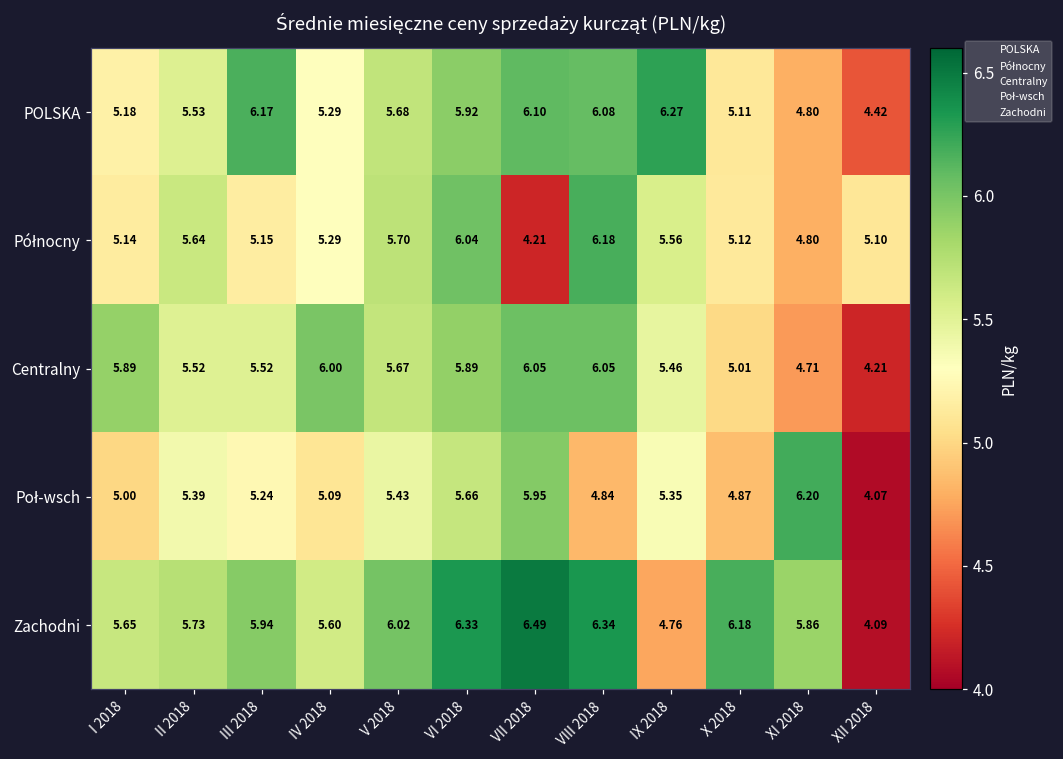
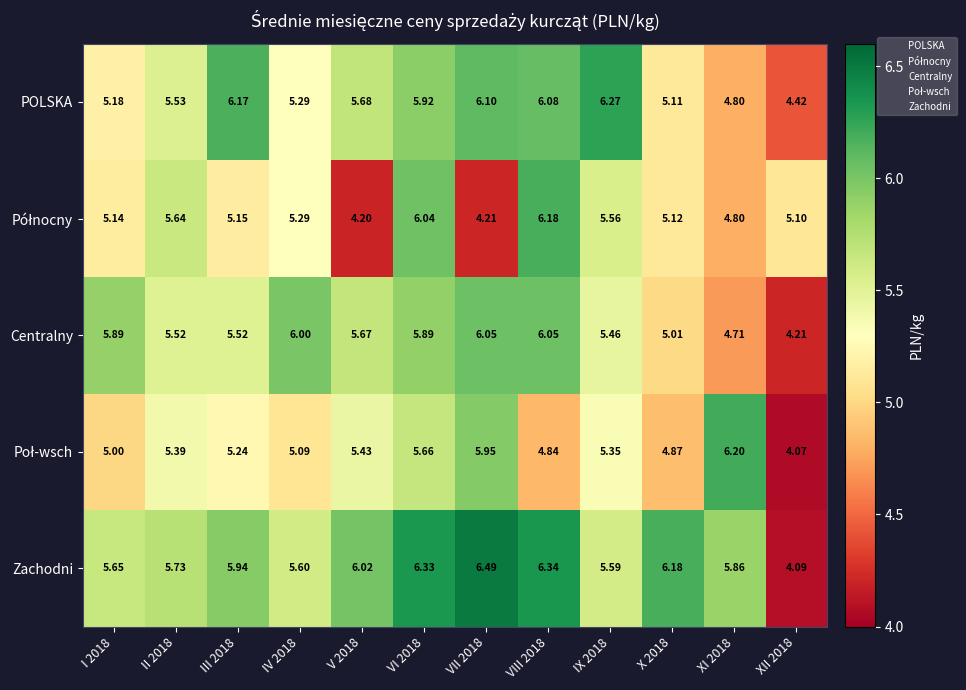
  {
    "POLSKA": {
      "I 2018": 5.18,
      "II 2018": 5.53,
      "III 2018": 6.17,
      "IV 2018": 5.29,
      "V 2018": 5.68,
      "VI 2018": 5.92,
      "VII 2018": 6.10,
      "VIII 2018": 6.08,
      "IX 2018": 6.27,
      "X 2018": 5.11,
      "XI 2018": 4.80,
      "XII 2018": 4.42
    },
    "Północny": {
      "I 2018": 5.14,
      "II 2018": 5.64,
      "III 2018": 5.15,
      "IV 2018": 5.29,
-     "V 2018": 5.70,
+     "V 2018": 4.20,
      "VI 2018": 6.04,
      "VII 2018": 4.21,
      "VIII 2018": 6.18,
      "IX 2018": 5.56,
      "X 2018": 5.12,
      "XI 2018": 4.80,
      "XII 2018": 5.10
    },
    "Centralny": {
      "I 2018": 5.89,
      "II 2018": 5.52,
      "III 2018": 5.52,
      "IV 2018": 6.00,
      "V 2018": 5.67,
      "VI 2018": 5.89,
      "VII 2018": 6.05,
      "VIII 2018": 6.05,
      "IX 2018": 5.46,
      "X 2018": 5.01,
      "XI 2018": 4.71,
      "XII 2018": 4.21
    },
    "Poł-wsch": {
      "I 2018": 5.00,
      "II 2018": 5.39,
      "III 2018": 5.24,
      "IV 2018": 5.09,
      "V 2018": 5.43,
      "VI 2018": 5.66,
      "VII 2018": 5.95,
      "VIII 2018": 4.84,
      "IX 2018": 5.35,
      "X 2018": 4.87,
      "XI 2018": 6.20,
      "XII 2018": 4.07
    },
    "Zachodni": {
      "I 2018": 5.65,
      "II 2018": 5.73,
      "III 2018": 5.94,
      "IV 2018": 5.60,
      "V 2018": 6.02,
      "VI 2018": 6.33,
      "VII 2018": 6.49,
      "VIII 2018": 6.34,
-     "IX 2018": 4.76,
+     "IX 2018": 5.59,
      "X 2018": 6.18,
      "XI 2018": 5.86,
      "XII 2018": 4.09
    }
  }
